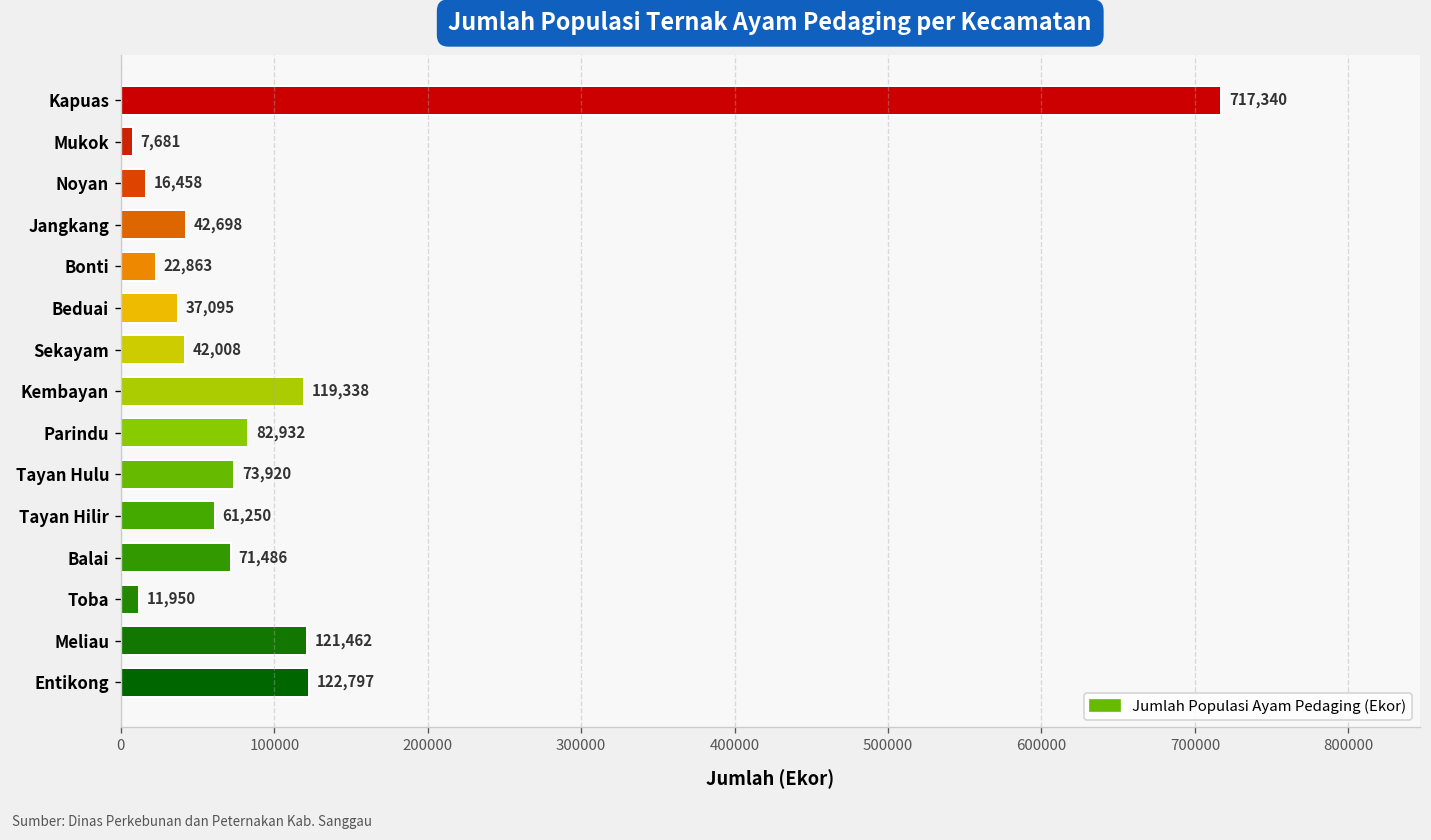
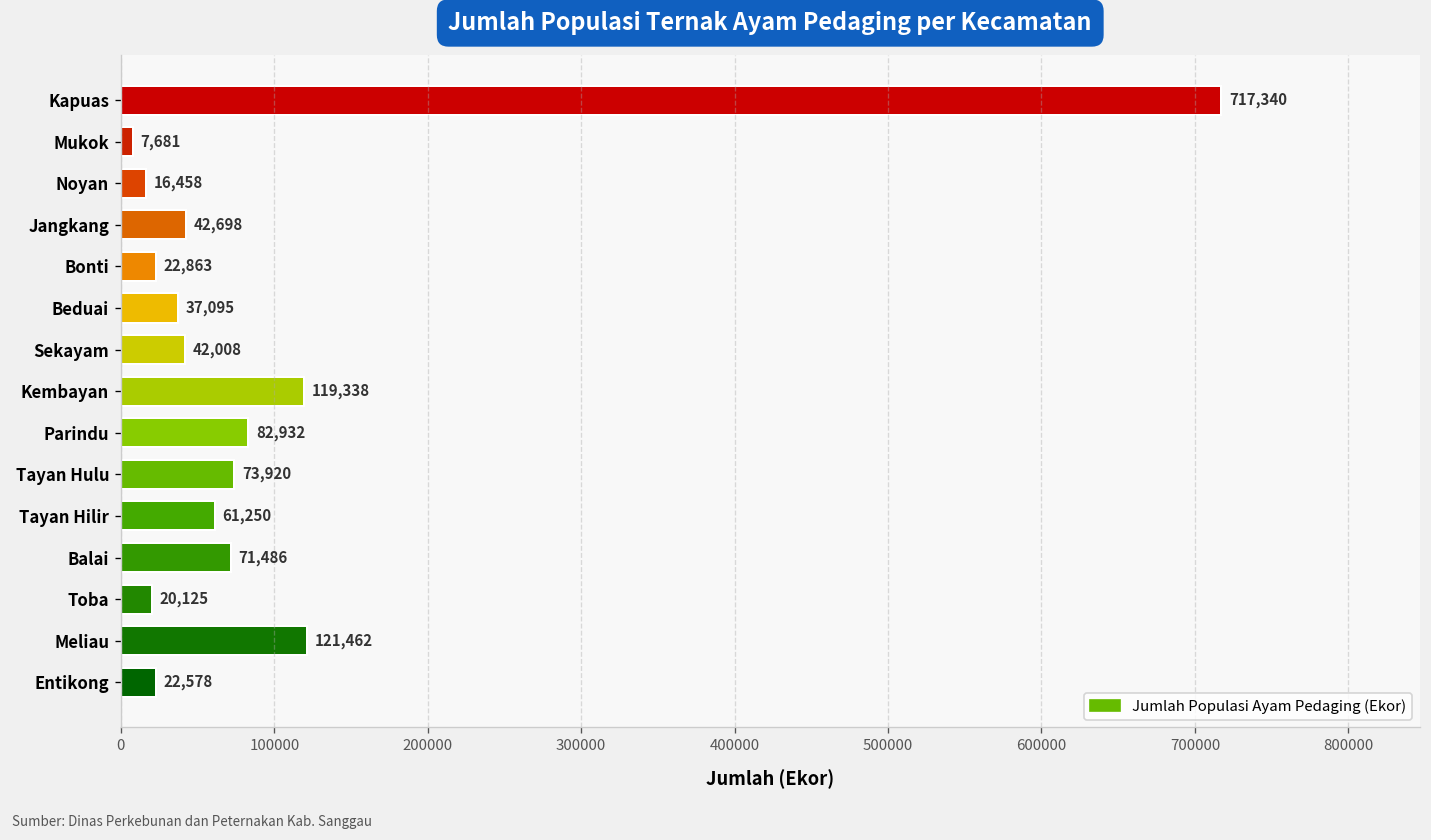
  {
    "Kapuas": "717,340",
    "Mukok": "7,681",
    "Noyan": "16,458",
    "Jangkang": "42,698",
    "Bonti": "22,863",
    "Beduai": "37,095",
    "Sekayam": "42,008",
    "Kembayan": "119,338",
    "Parindu": "82,932",
    "Tayan Hulu": "73,920",
    "Tayan Hilir": "61,250",
    "Balai": "71,486",
-   "Toba": "11,950",
+   "Toba": "20,125",
    "Meliau": "121,462",
-   "Entikong": "122,797"
+   "Entikong": "22,578"
  }
